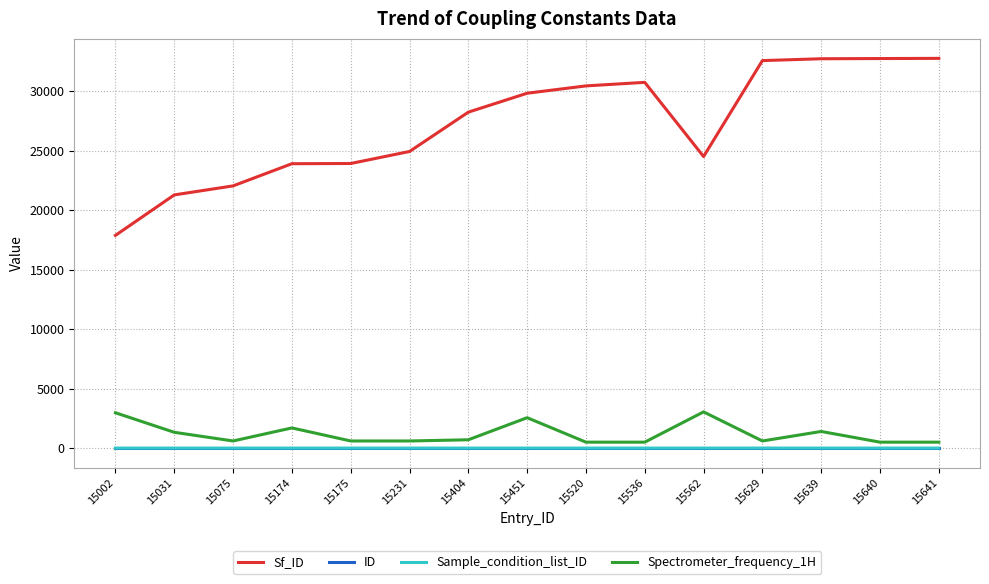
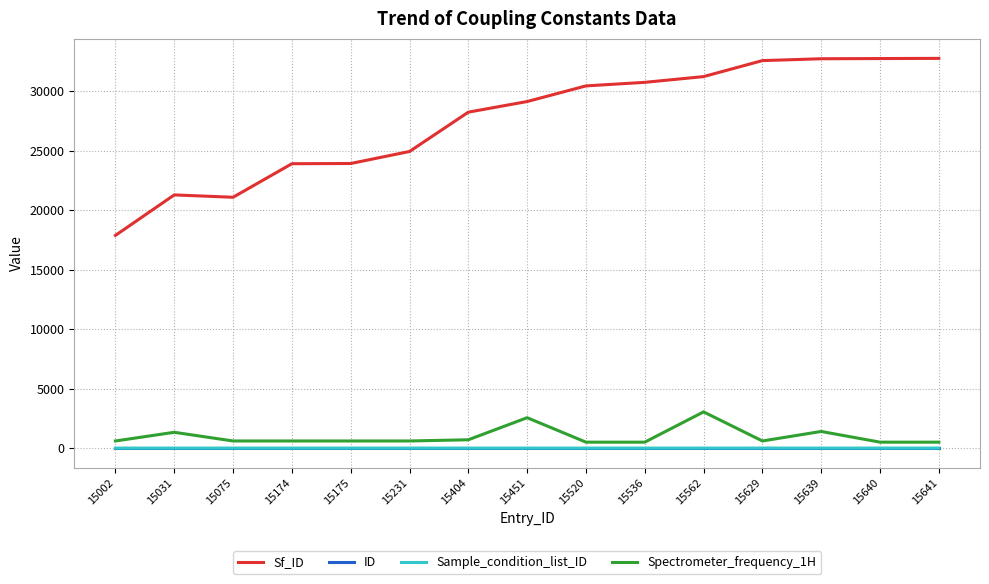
  {
    "Sf_ID": {
      "15002": 17900,
      "15031": 21300,
-     "15075": 22000,
+     "15075": 21100,
      "15174": 23900,
      "15175": 23900,
      "15231": 24900,
      "15404": 28200,
-     "15451": 29800,
+     "15451": 29100,
      "15520": 30400,
      "15536": 30700,
-     "15562": 24500,
+     "15562": 31200,
      "15629": 32600,
      "15639": 32700,
      "15640": 32700,
      "15641": 32800
    },
    "Sample_condition_list_ID": {
      "15002": 0,
      "15031": 0,
      "15075": 0,
      "15174": 0,
      "15175": 0,
      "15231": 0,
      "15404": 0,
      "15451": 0,
      "15520": 0,
      "15536": 0,
      "15562": 0,
      "15629": 0,
      "15639": 0,
      "15640": 0,
      "15641": 0
    },
    "Spectrometer_frequency_1H": {
-     "15002": 3000,
+     "15002": 600,
      "15031": 1300,
      "15075": 600,
-     "15174": 1700,
+     "15174": 600,
      "15175": 600,
      "15231": 600,
      "15404": 700,
      "15451": 2600,
      "15520": 500,
      "15536": 500,
      "15562": 3000,
      "15629": 600,
      "15639": 1400,
      "15640": 500,
      "15641": 500
    }
  }
